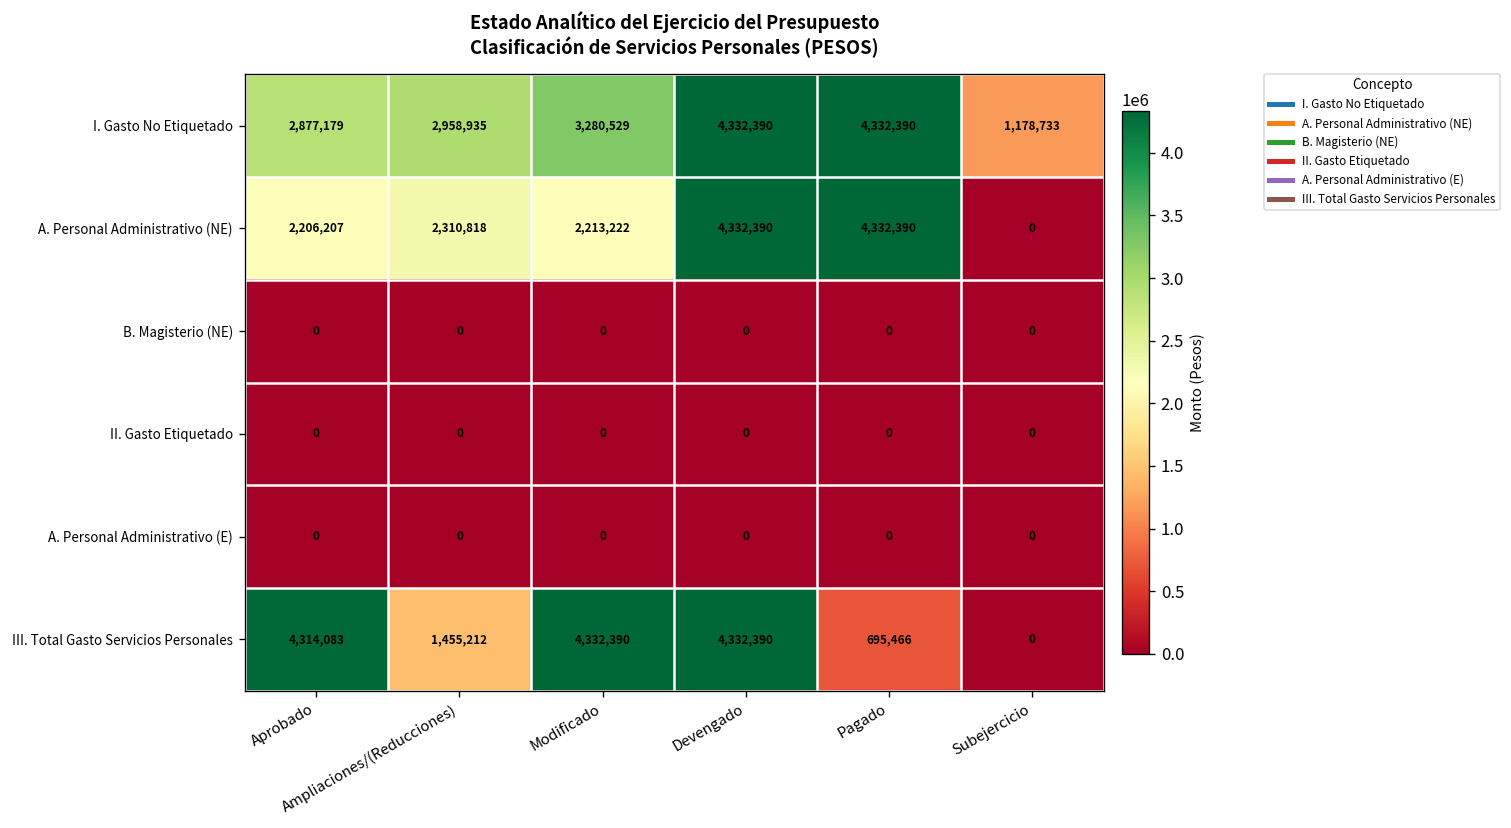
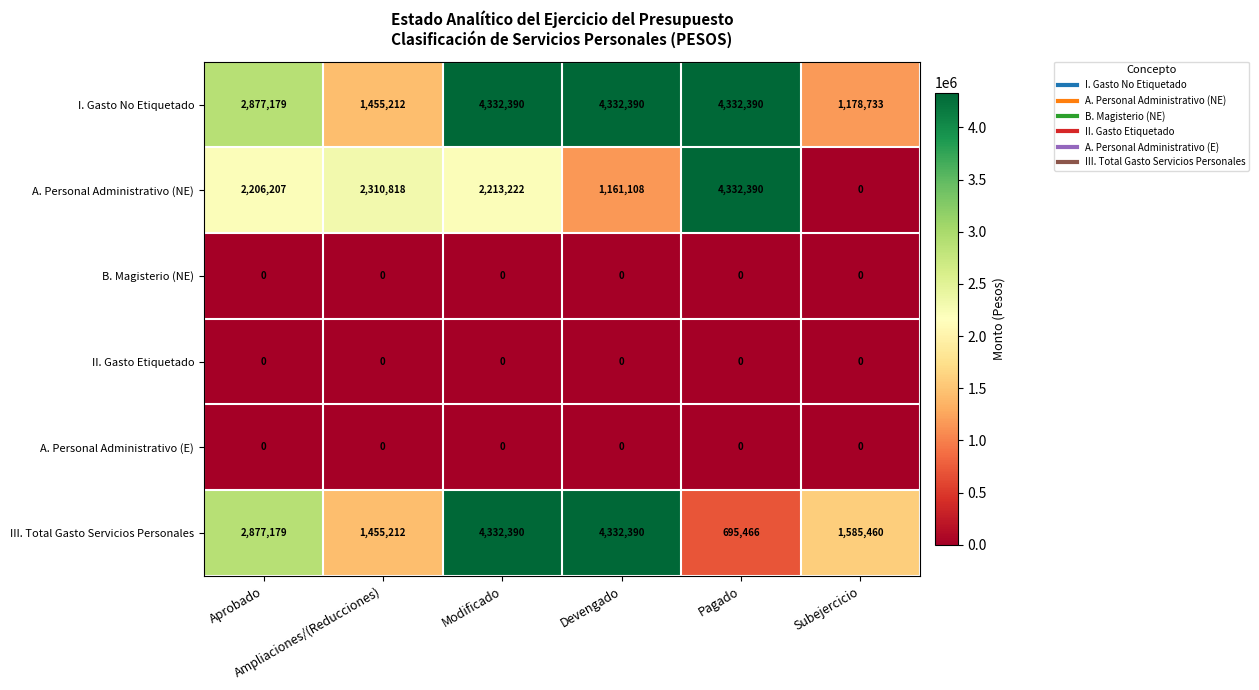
  {
    "I. Gasto No Etiquetado": {
      "Aprobado": "2,877,179",
-     "Ampliaciones/(Reducciones)": "2,958,935",
-     "Modificado": "3,280,529",
+     "Ampliaciones/(Reducciones)": "1,455,212",
+     "Modificado": "4,332,390",
      "Devengado": "4,332,390",
      "Pagado": "4,332,390",
      "Subejercicio": "1,178,733"
    },
    "A. Personal Administrativo (NE)": {
      "Aprobado": "2,206,207",
      "Ampliaciones/(Reducciones)": "2,310,818",
      "Modificado": "2,213,222",
-     "Devengado": "4,332,390",
+     "Devengado": "1,161,108",
      "Pagado": "4,332,390",
      "Subejercicio": "0"
    },
    "B. Magisterio (NE)": {
      "Aprobado": "0",
      "Ampliaciones/(Reducciones)": "0",
      "Modificado": "0",
      "Devengado": "0",
      "Pagado": "0",
      "Subejercicio": "0"
    },
    "II. Gasto Etiquetado": {
      "Aprobado": "0",
      "Ampliaciones/(Reducciones)": "0",
      "Modificado": "0",
      "Devengado": "0",
      "Pagado": "0",
      "Subejercicio": "0"
    },
    "A. Personal Administrativo (E)": {
      "Aprobado": "0",
      "Ampliaciones/(Reducciones)": "0",
      "Modificado": "0",
      "Devengado": "0",
      "Pagado": "0",
      "Subejercicio": "0"
    },
    "III. Total Gasto Servicios Personales": {
-     "Aprobado": "4,314,083",
+     "Aprobado": "2,877,179",
      "Ampliaciones/(Reducciones)": "1,455,212",
      "Modificado": "4,332,390",
      "Devengado": "4,332,390",
      "Pagado": "695,466",
-     "Subejercicio": "0"
+     "Subejercicio": "1,585,460"
    }
  }
